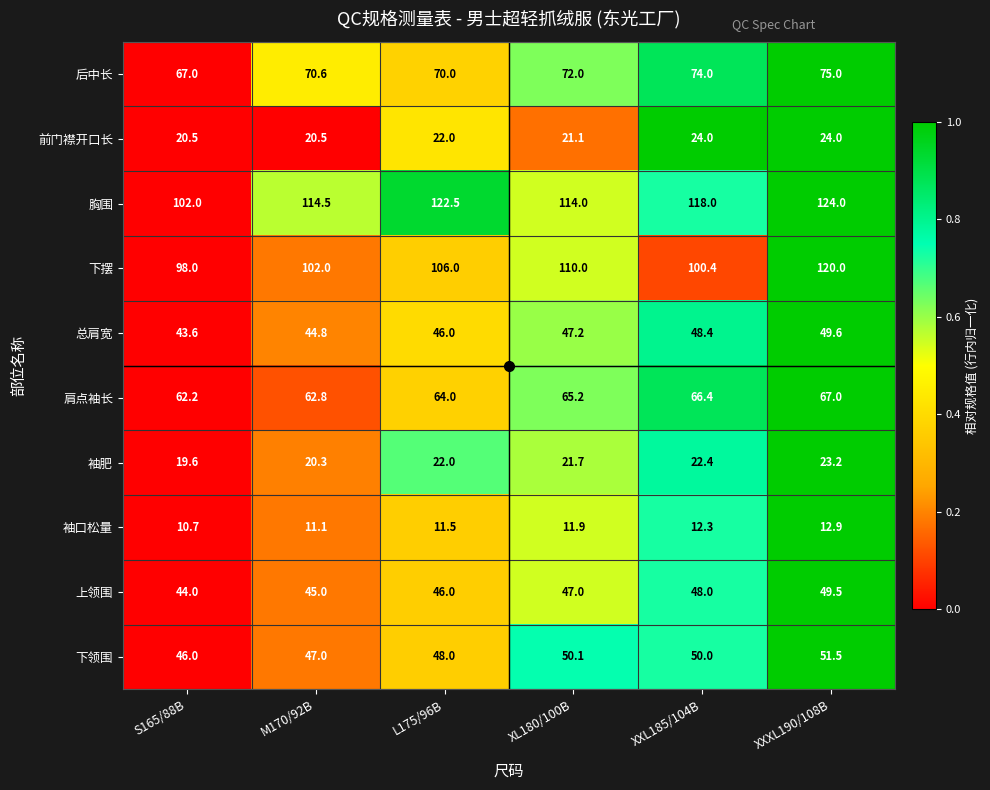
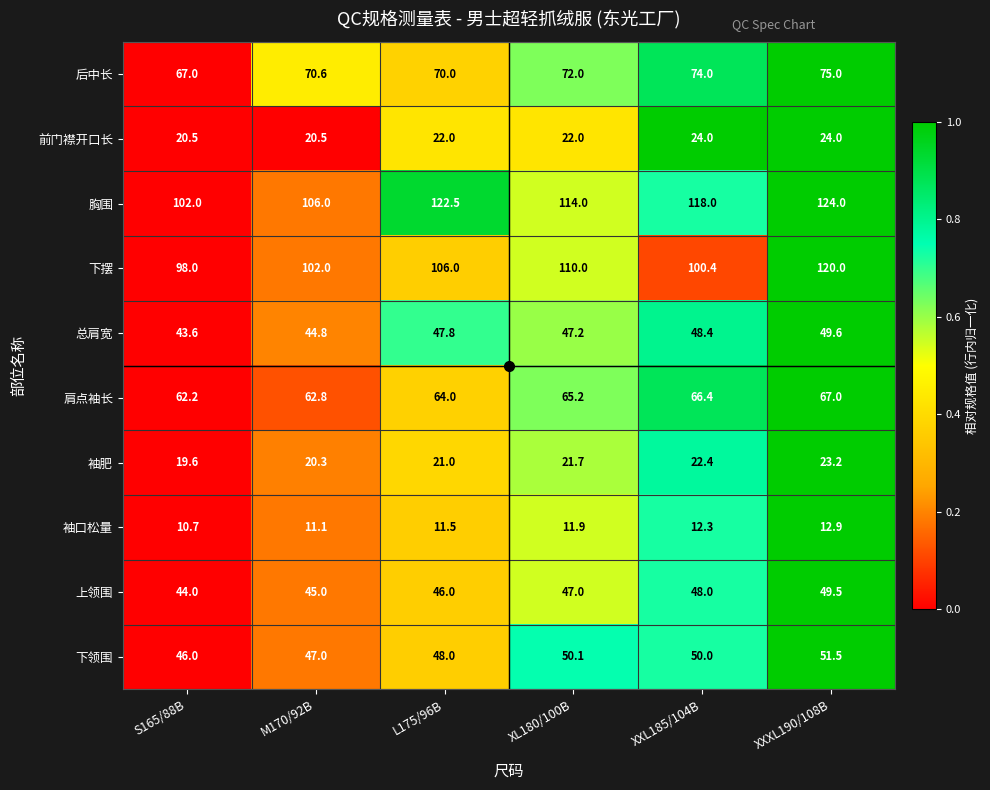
  {
    "后中长": {
      "S165/88B": 67.0,
      "M170/92B": 70.6,
      "L175/96B": 70.0,
      "XL180/100B": 72.0,
      "XXL185/104B": 74.0,
      "XXXL190/108B": 75.0
    },
    "前门襟开口长": {
      "S165/88B": 20.5,
      "M170/92B": 20.5,
      "L175/96B": 22.0,
-     "XL180/100B": 21.1,
+     "XL180/100B": 22.0,
      "XXL185/104B": 24.0,
      "XXXL190/108B": 24.0
    },
    "胸围": {
      "S165/88B": 102.0,
-     "M170/92B": 114.5,
+     "M170/92B": 106.0,
      "L175/96B": 122.5,
      "XL180/100B": 114.0,
      "XXL185/104B": 118.0,
      "XXXL190/108B": 124.0
    },
    "下摆": {
      "S165/88B": 98.0,
      "M170/92B": 102.0,
      "L175/96B": 106.0,
      "XL180/100B": 110.0,
      "XXL185/104B": 100.4,
      "XXXL190/108B": 120.0
    },
    "总肩宽": {
      "S165/88B": 43.6,
      "M170/92B": 44.8,
-     "L175/96B": 46.0,
+     "L175/96B": 47.8,
      "XL180/100B": 47.2,
      "XXL185/104B": 48.4,
      "XXXL190/108B": 49.6
    },
    "肩点袖长": {
      "S165/88B": 62.2,
      "M170/92B": 62.8,
      "L175/96B": 64.0,
      "XL180/100B": 65.2,
      "XXL185/104B": 66.4,
      "XXXL190/108B": 67.0
    },
    "袖肥": {
      "S165/88B": 19.6,
      "M170/92B": 20.3,
-     "L175/96B": 22.0,
+     "L175/96B": 21.0,
      "XL180/100B": 21.7,
      "XXL185/104B": 22.4,
      "XXXL190/108B": 23.2
    },
    "袖口松量": {
      "S165/88B": 10.7,
      "M170/92B": 11.1,
      "L175/96B": 11.5,
      "XL180/100B": 11.9,
      "XXL185/104B": 12.3,
      "XXXL190/108B": 12.9
    },
    "上领围": {
      "S165/88B": 44.0,
      "M170/92B": 45.0,
      "L175/96B": 46.0,
      "XL180/100B": 47.0,
      "XXL185/104B": 48.0,
      "XXXL190/108B": 49.5
    },
    "下领围": {
      "S165/88B": 46.0,
      "M170/92B": 47.0,
      "L175/96B": 48.0,
      "XL180/100B": 50.1,
      "XXL185/104B": 50.0,
      "XXXL190/108B": 51.5
    }
  }
